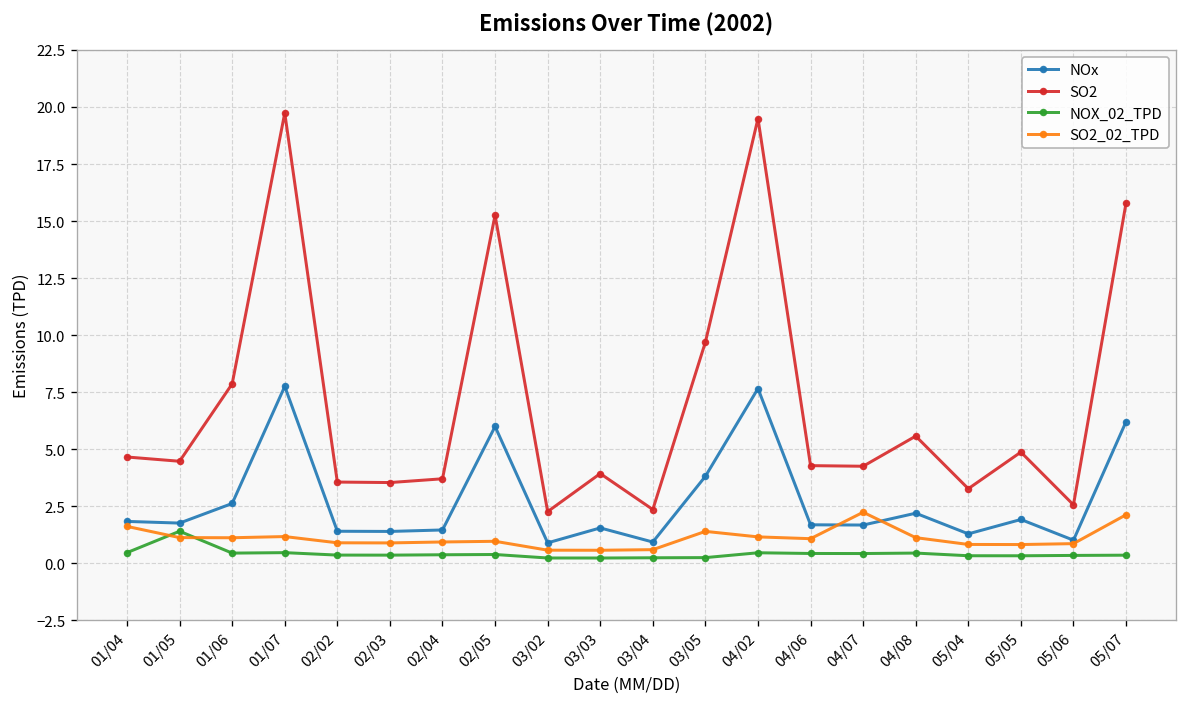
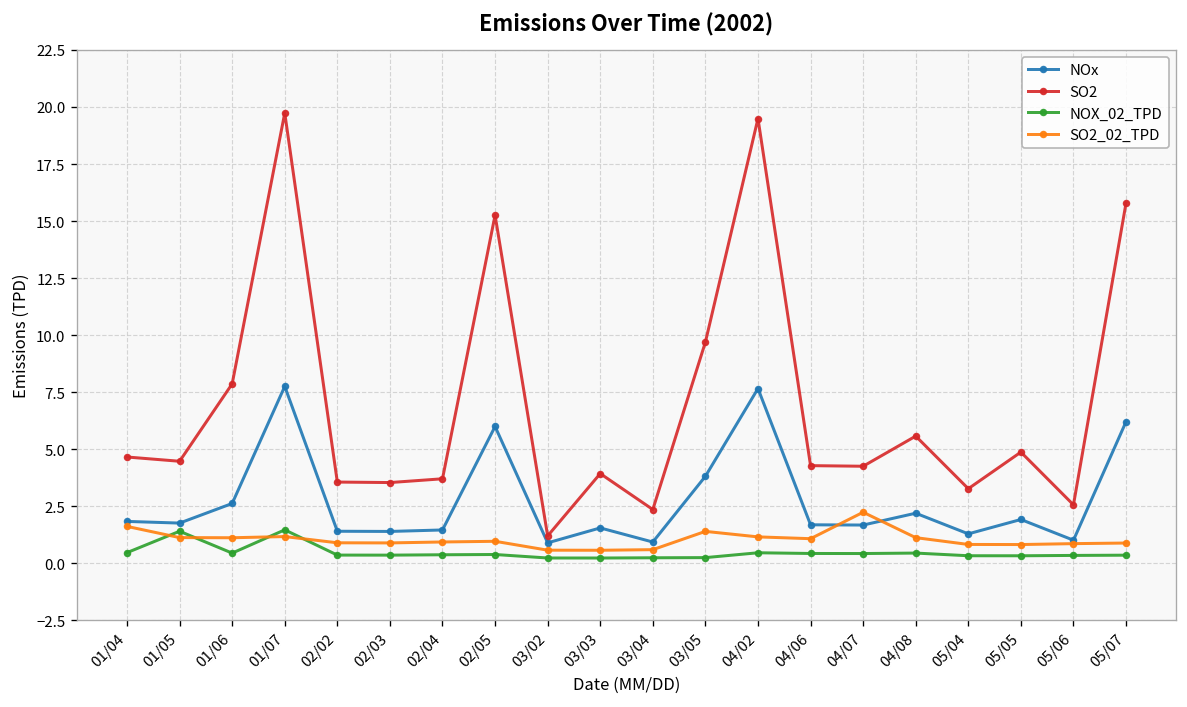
  {
    "NOx": {
      "01/04": 1.8,
      "01/05": 1.8,
      "01/06": 2.6,
      "01/07": 7.7,
      "02/02": 1.4,
      "02/03": 1.4,
      "02/04": 1.5,
      "02/05": 6.0,
      "03/02": 0.9,
      "03/03": 1.5,
      "03/04": 0.9,
      "03/05": 3.8,
      "04/02": 7.7,
      "04/06": 1.7,
      "04/07": 1.7,
      "04/08": 2.2,
      "05/04": 1.3,
      "05/05": 1.9,
      "05/06": 1.0,
      "05/07": 6.2
    },
    "SO2": {
      "01/04": 4.6,
      "01/05": 4.5,
      "01/06": 7.9,
      "01/07": 19.7,
      "02/02": 3.6,
      "02/03": 3.5,
      "02/04": 3.7,
      "02/05": 15.3,
-     "03/02": 2.3,
+     "03/02": 1.2,
      "03/03": 3.9,
      "03/04": 2.3,
      "03/05": 9.7,
      "04/02": 19.5,
      "04/06": 4.3,
      "04/07": 4.2,
      "04/08": 5.6,
      "05/04": 3.3,
      "05/05": 4.9,
      "05/06": 2.6,
      "05/07": 15.8
    },
    "NOX_02_TPD": {
      "01/04": 0.5,
      "01/05": 1.4,
      "01/06": 0.4,
-     "01/07": 0.5,
+     "01/07": 1.5,
      "02/02": 0.3,
      "02/03": 0.3,
      "02/04": 0.4,
      "02/05": 0.4,
      "03/02": 0.2,
      "03/03": 0.2,
      "03/04": 0.2,
      "03/05": 0.2,
      "04/02": 0.5,
      "04/06": 0.4,
      "04/07": 0.4,
      "04/08": 0.4,
      "05/04": 0.3,
      "05/05": 0.3,
      "05/06": 0.3,
      "05/07": 0.3
    },
    "SO2_02_TPD": {
      "01/04": 1.6,
      "01/05": 1.1,
      "01/06": 1.1,
      "01/07": 1.2,
      "02/02": 0.9,
      "02/03": 0.9,
      "02/04": 0.9,
      "02/05": 1.0,
      "03/02": 0.6,
      "03/03": 0.6,
      "03/04": 0.6,
      "03/05": 1.4,
      "04/02": 1.1,
      "04/06": 1.1,
      "04/07": 2.2,
      "04/08": 1.1,
      "05/04": 0.8,
      "05/05": 0.8,
      "05/06": 0.9,
-     "05/07": 2.1
+     "05/07": 0.9
    }
  }
